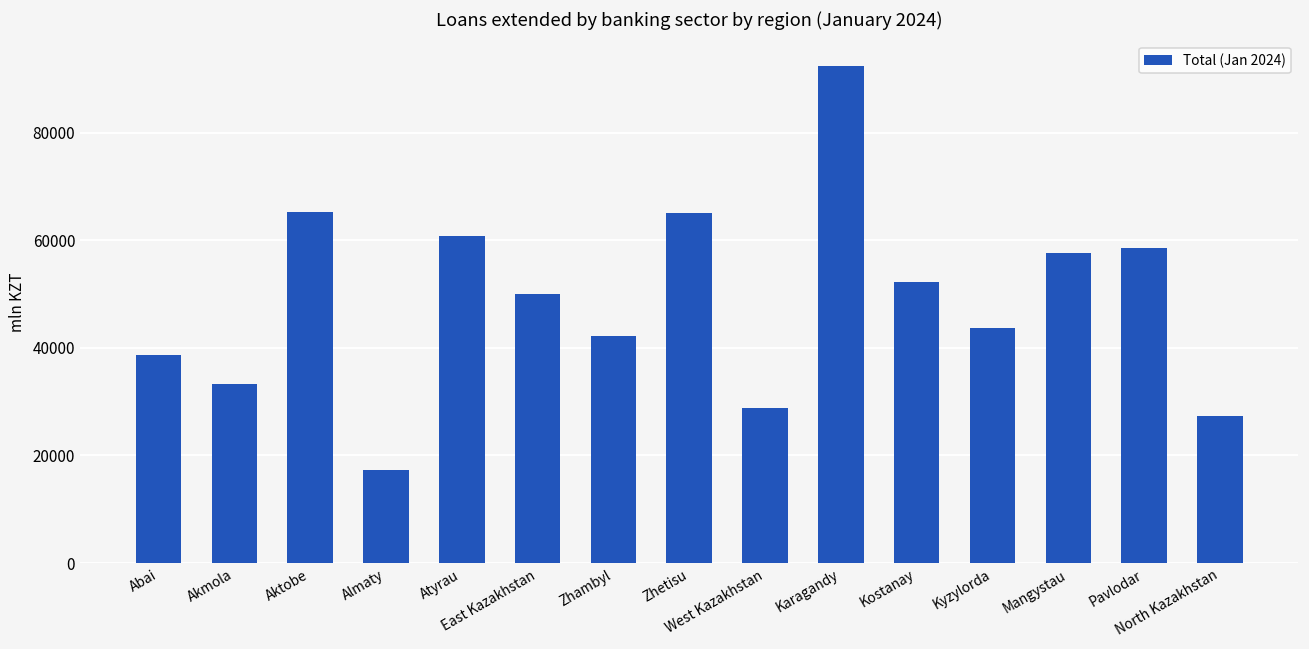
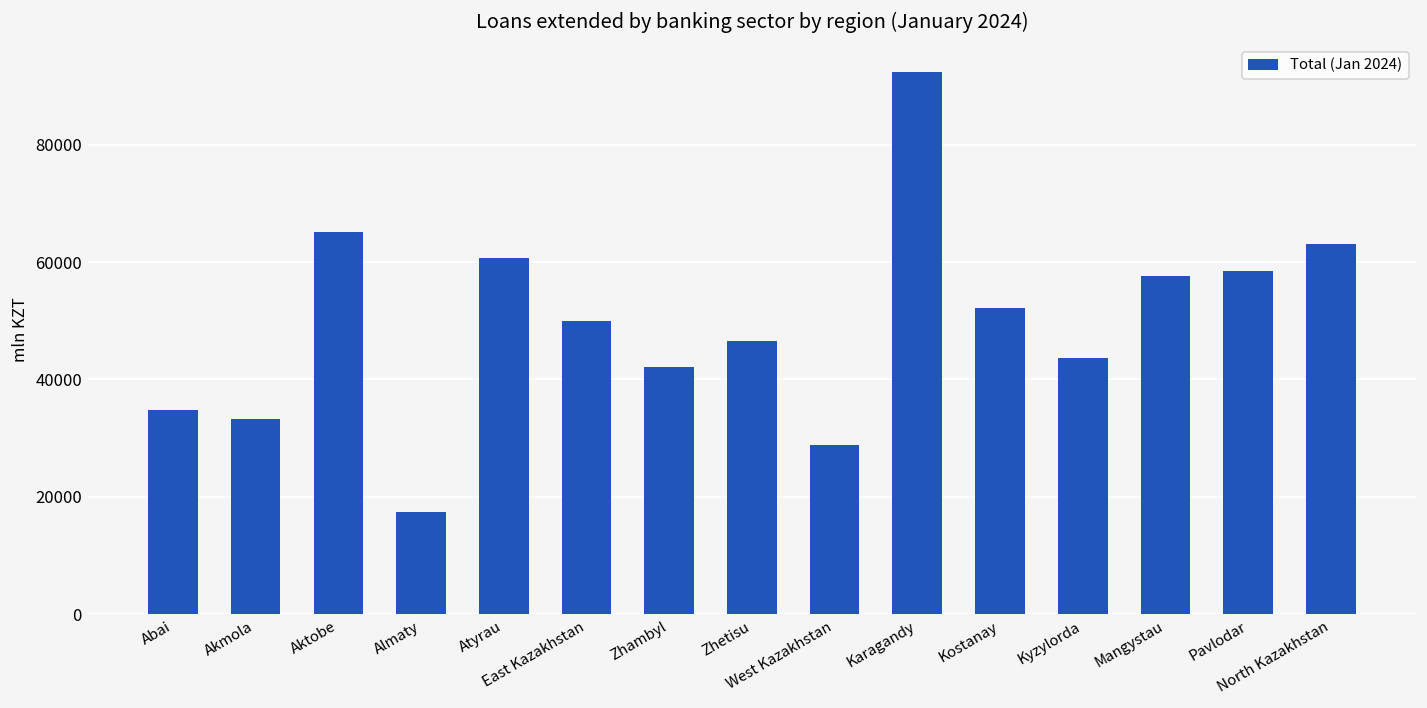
  {
-   "Abai": 39000,
+   "Abai": 35000,
    "Akmola": 33000,
    "Aktobe": 65000,
    "Almaty": 17000,
    "Atyrau": 61000,
    "East Kazakhstan": 50000,
    "Zhambyl": 42000,
-   "Zhetisu": 65000,
+   "Zhetisu": 47000,
    "West Kazakhstan": 29000,
    "Karagandy": 92000,
    "Kostanay": 52000,
    "Kyzylorda": 44000,
    "Mangystau": 58000,
    "Pavlodar": 59000,
-   "North Kazakhstan": 27000
+   "North Kazakhstan": 63000
  }
